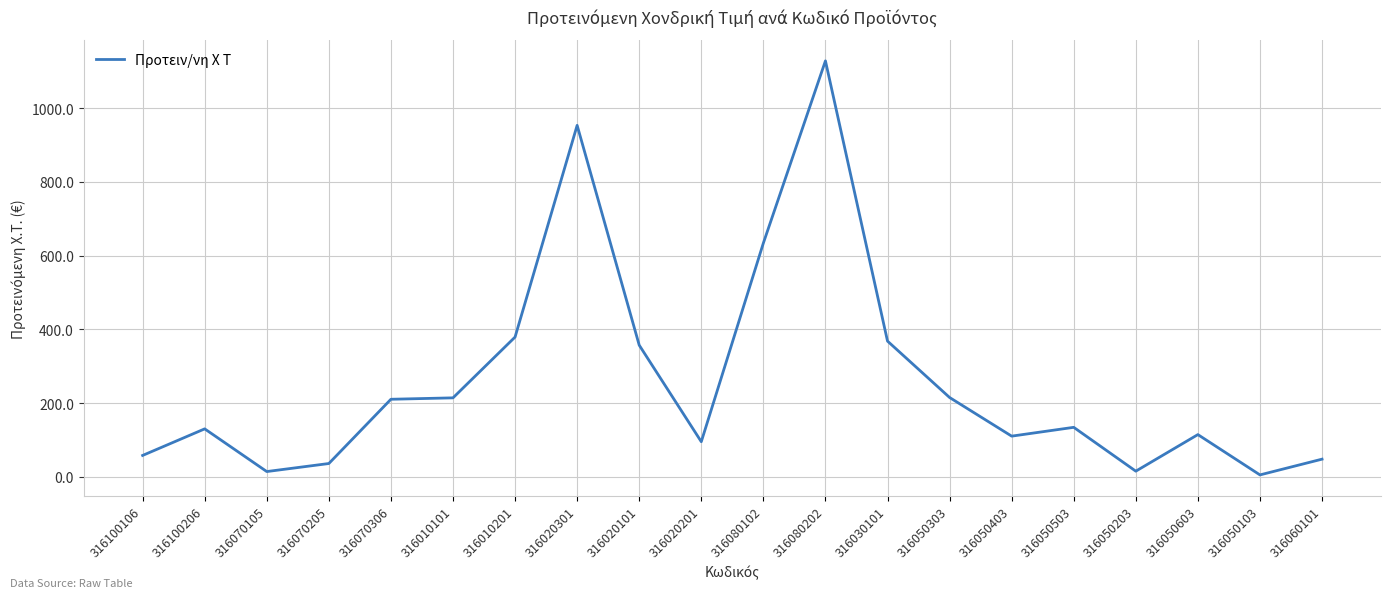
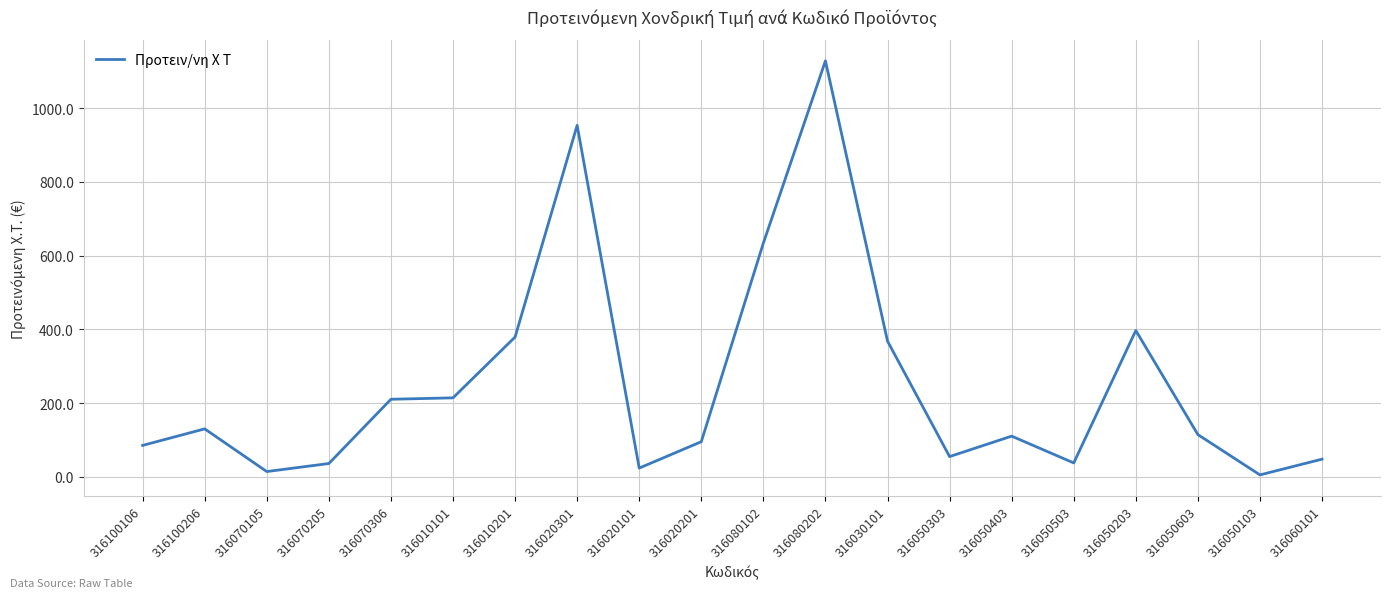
  {
-   "316100106": 60,
+   "316100106": 90,
    "316100206": 130,
    "316070105": 10,
    "316070205": 40,
    "316070306": 210,
    "316010101": 210,
    "316010201": 380,
    "316020301": 950,
-   "316020101": 360,
+   "316020101": 20,
    "316020201": 100,
    "316080102": 630,
    "316080202": 1130,
    "316030101": 370,
-   "316050303": 220,
+   "316050303": 50,
    "316050403": 110,
-   "316050503": 130,
-   "316050203": 20,
+   "316050503": 40,
+   "316050203": 400,
    "316050603": 110,
    "316050103": 10,
    "316060101": 50
  }
